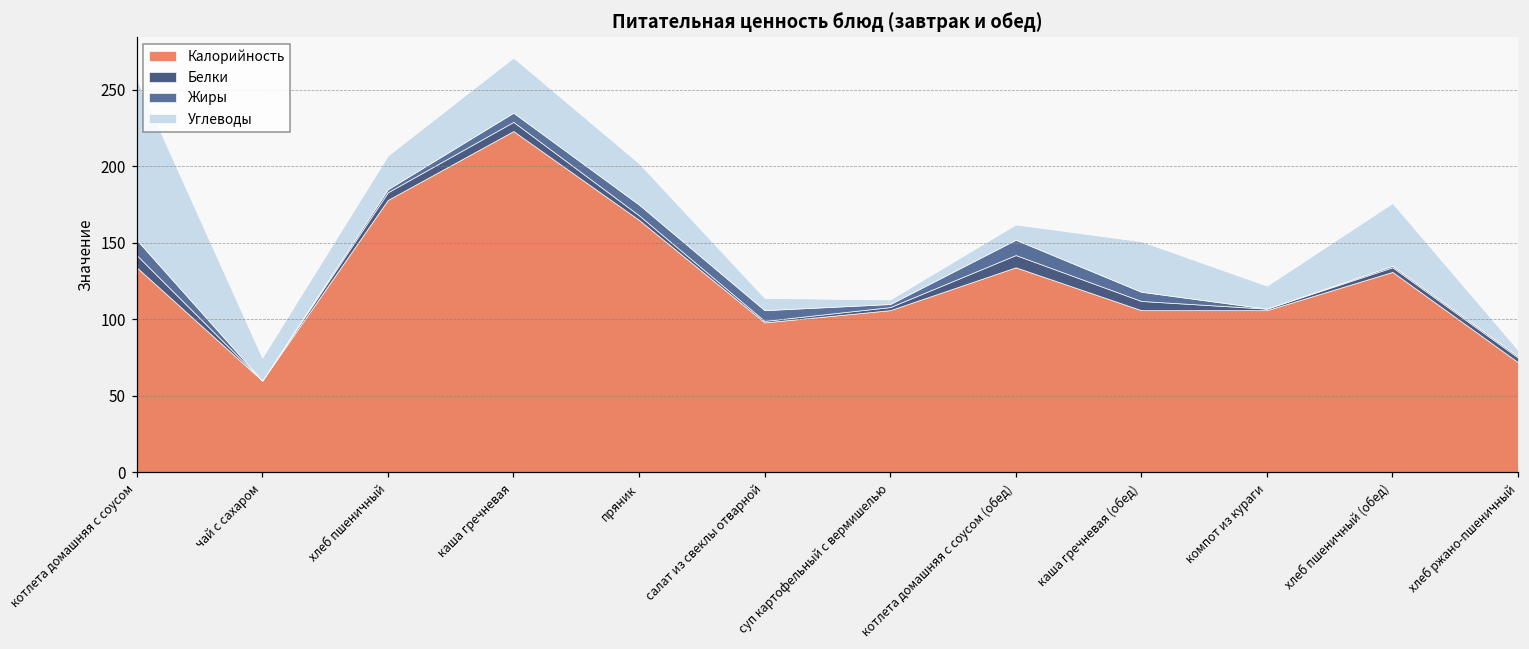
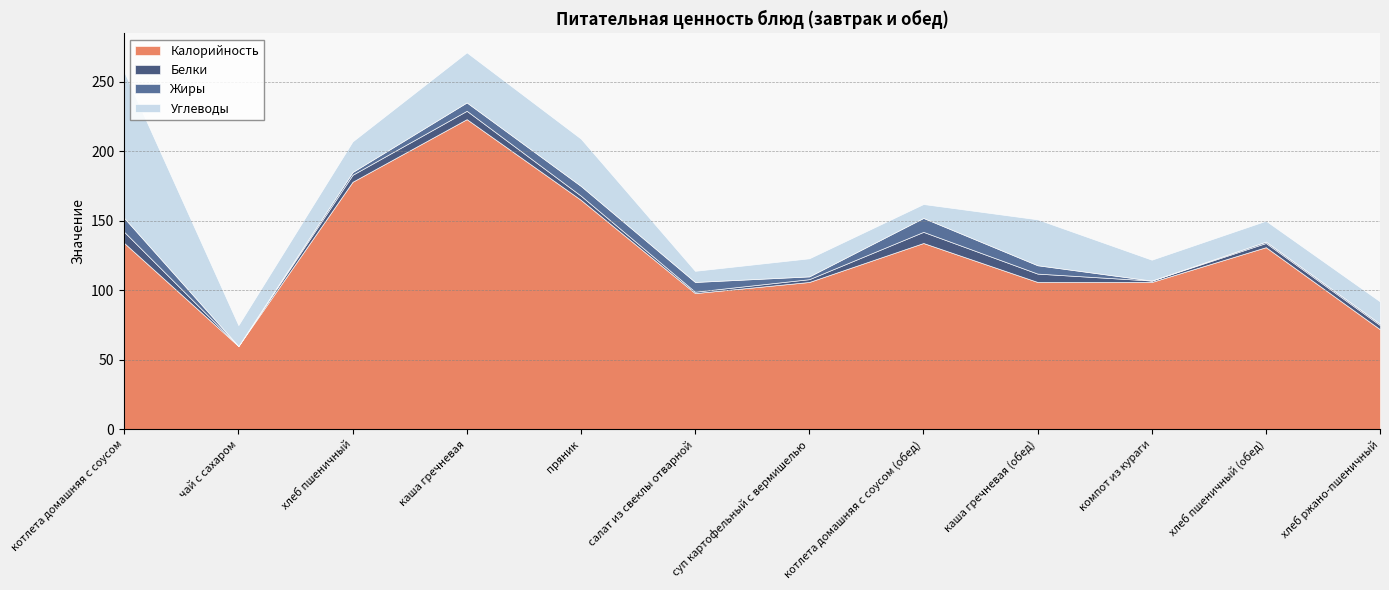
  {
    "Калорийность": {
      "котлета домашняя с соусом": 134,
      "хлеб пшеничный": 178,
      "каша гречневая": 223,
      "пряник": 165,
      "суп картофельный с вермишелью": 106,
      "котлета домашняя с соусом (обед)": 134,
      "каша гречневая (обед)": 106,
      "хлеб пшеничный (обед)": 131,
      "хлеб ржано-пшеничный": 72
    },
    "Углеводы": {
      "котлета домашняя с соусом": 105,
      "чай с сахаром": 15,
      "хлеб пшеничный": 22,
      "каша гречневая": 36,
-     "пряник": 27,
+     "пряник": 34,
      "салат из свеклы отварной": 8,
-     "суп картофельный с вермишелью": 3,
+     "суп картофельный с вермишелью": 13,
      "котлета домашняя с соусом (обед)": 10,
      "каша гречневая (обед)": 33,
      "компот из кураги": 15,
-     "хлеб пшеничный (обед)": 41,
-     "хлеб ржано-пшеничный": 4
+     "хлеб пшеничный (обед)": 15,
+     "хлеб ржано-пшеничный": 16
    }
  }
